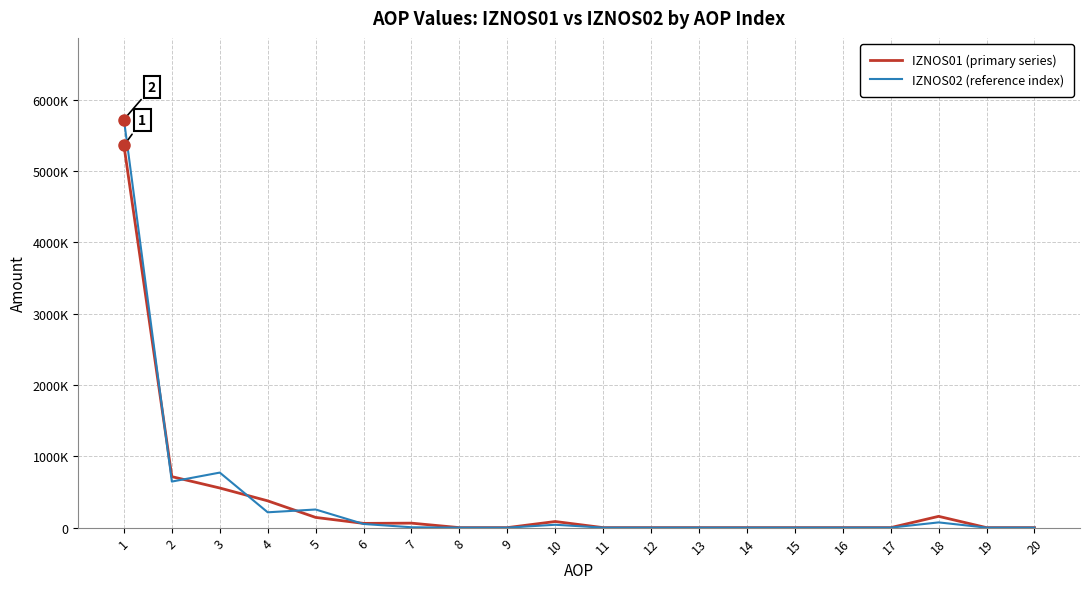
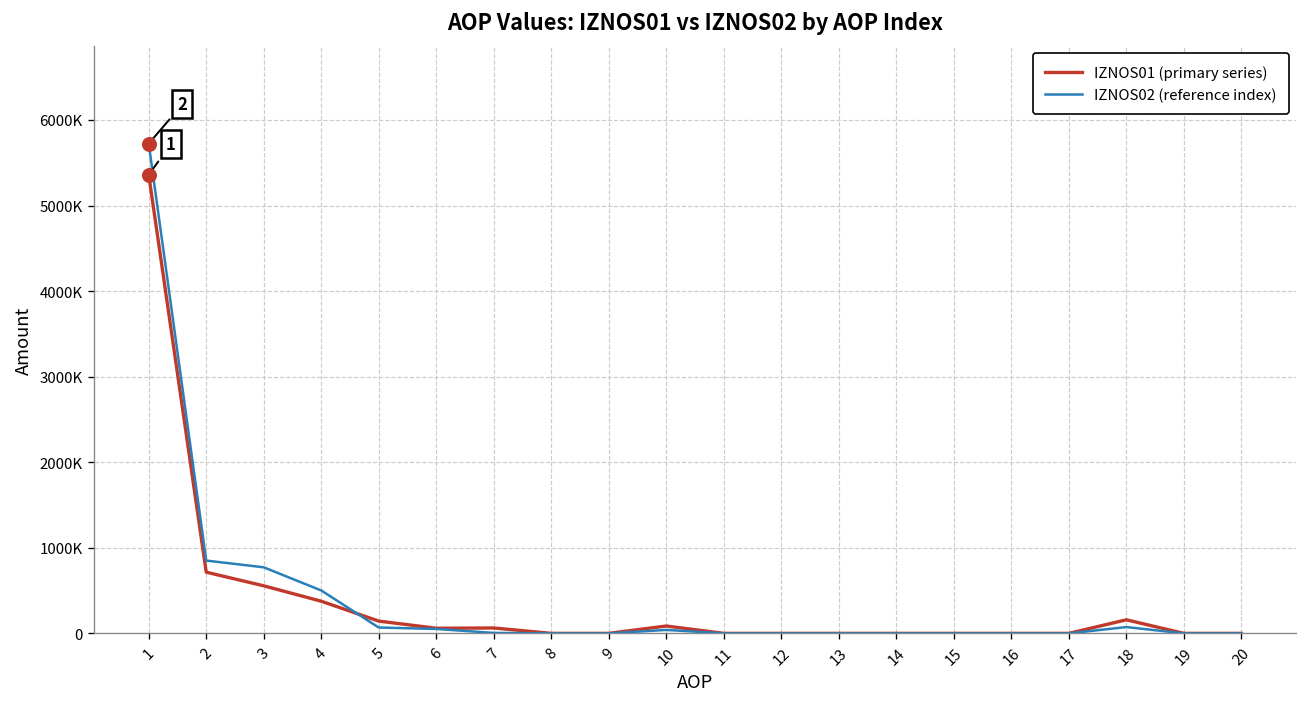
  {
    "IZNOS02 (reference index)": {
-     "2": 600000,
+     "2": 900000,
      "3": 800000,
-     "4": 200000,
-     "5": 300000,
+     "4": 500000,
+     "5": 100000,
      "7": 0,
      "10": 0,
      "18": 100000
    }
  }
